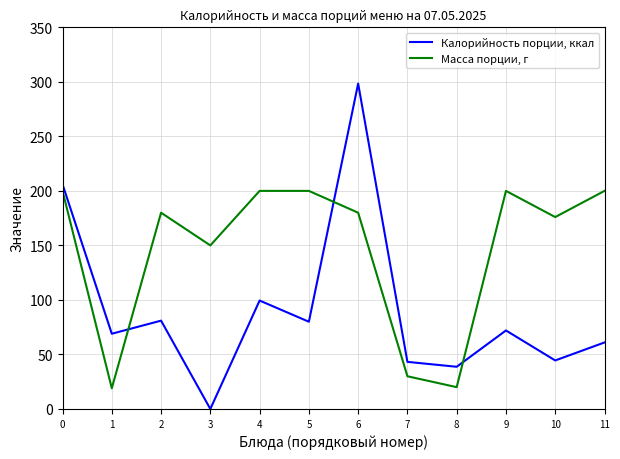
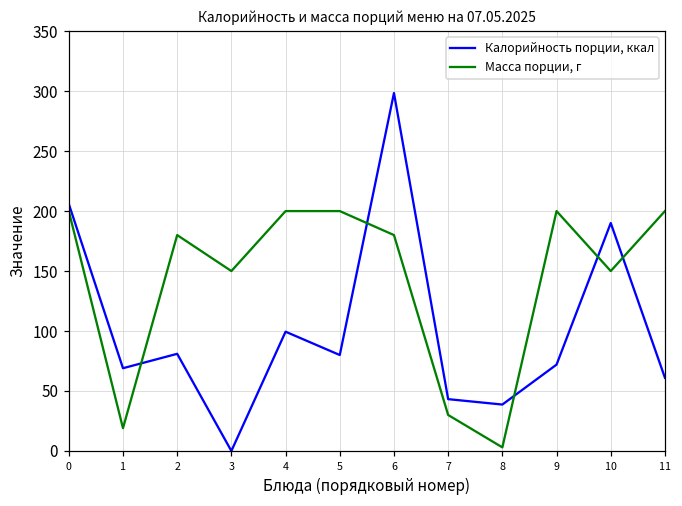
  {
    "Калорийность порции, ккал": {
      "0": 206,
      "1": 69,
      "2": 81,
      "3": 0,
      "4": 99,
      "5": 80,
      "6": 298,
      "7": 43,
      "8": 39,
      "9": 72,
-     "10": 45,
+     "10": 190,
      "11": 61
    },
    "Масса порции, г": {
      "0": 200,
      "1": 19,
      "2": 180,
      "3": 150,
      "4": 200,
      "5": 200,
      "6": 180,
      "7": 30,
-     "8": 20,
+     "8": 3,
      "9": 200,
-     "10": 176,
+     "10": 150,
      "11": 200
    }
  }
